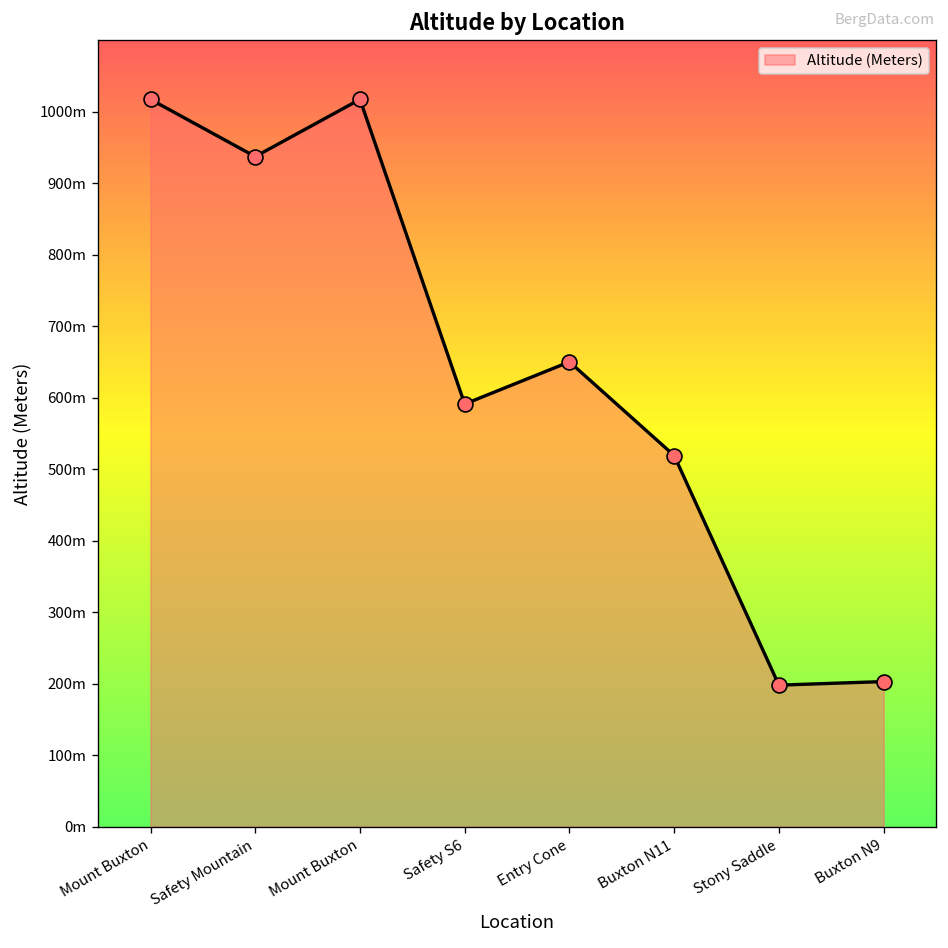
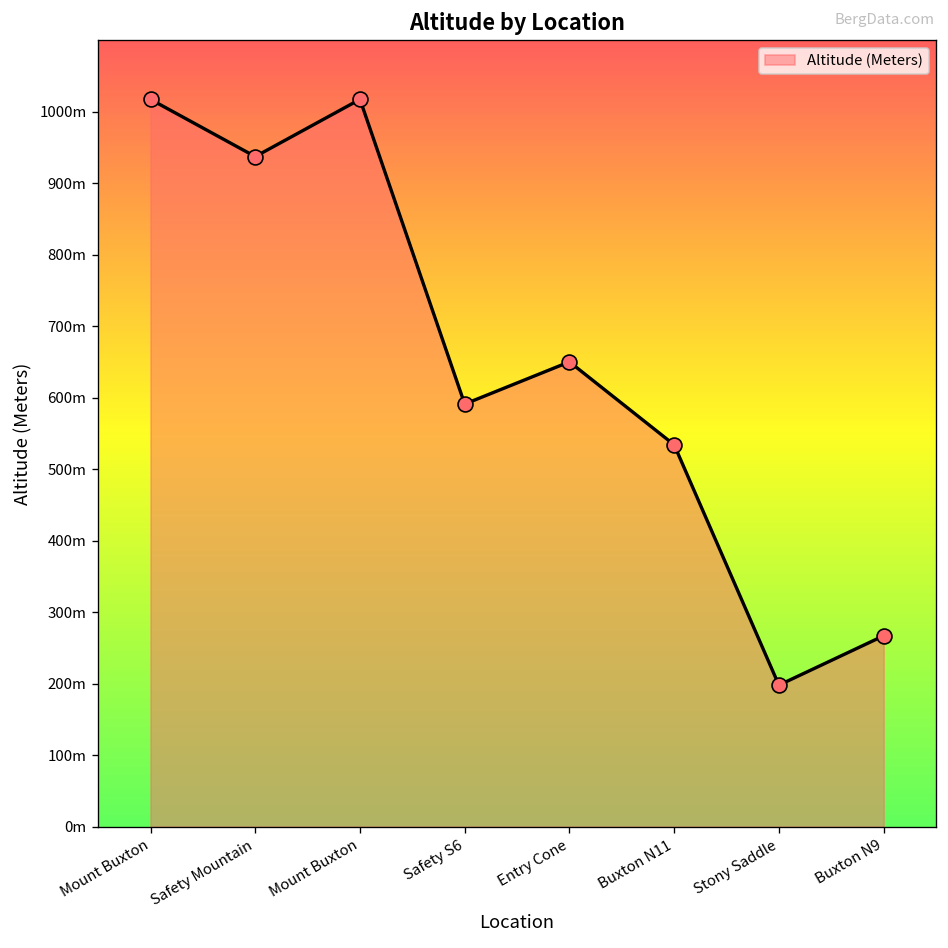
  {
    "Safety Mountain": "940m",
    "Safety S6": "590m",
    "Entry Cone": "650m",
-   "Buxton N11": "520m",
+   "Buxton N11": "530m",
    "Stony Saddle": "200m",
-   "Buxton N9": "200m"
+   "Buxton N9": "270m"
  }
